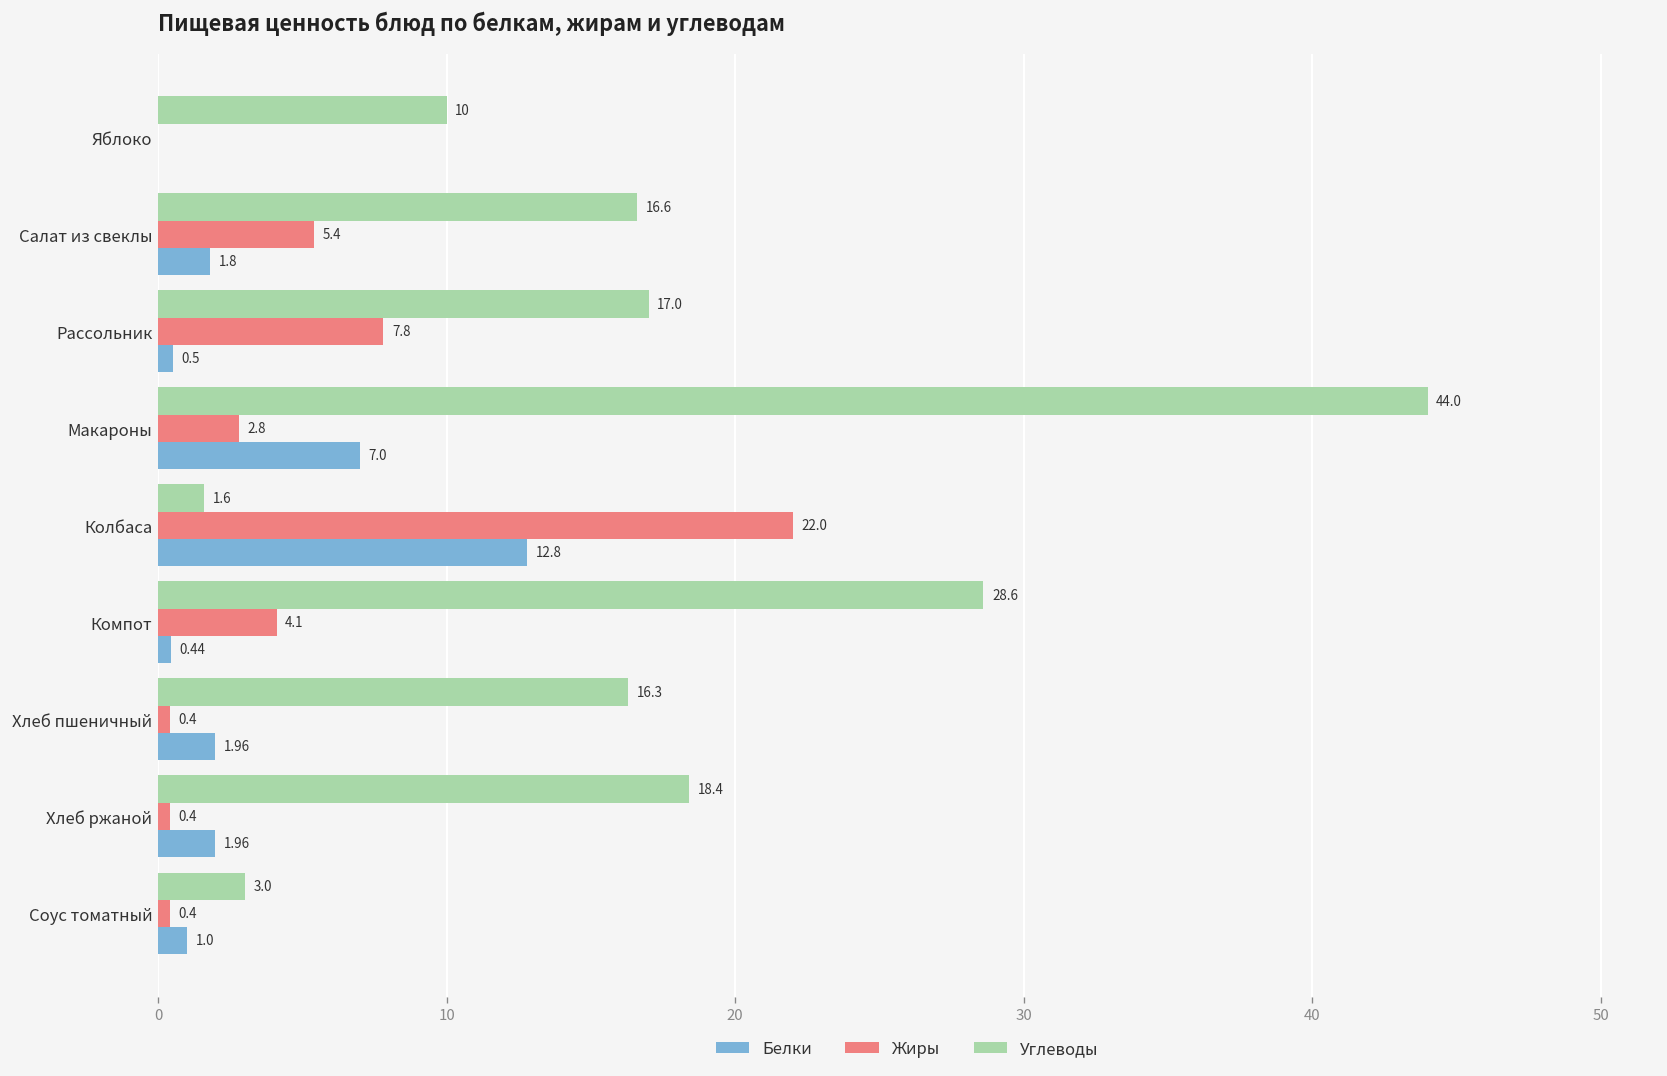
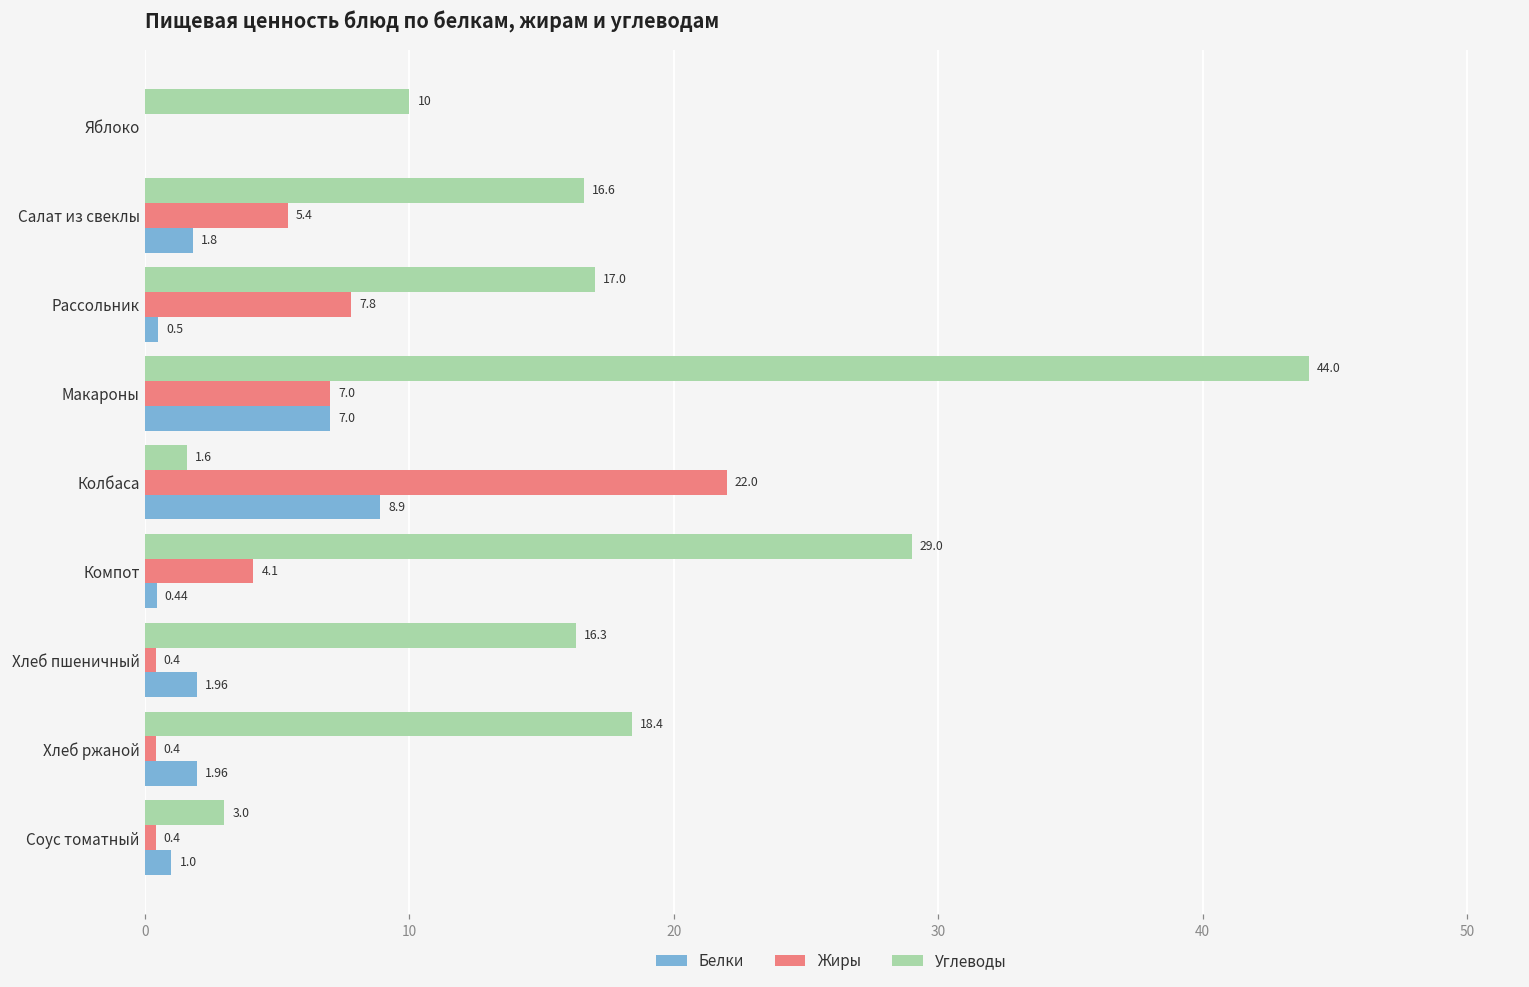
  {
    "Белки": {
      "Салат из свеклы": 1.8,
      "Рассольник": 0.5,
      "Макароны": 7.0,
-     "Колбаса": 12.8,
+     "Колбаса": 8.9,
      "Компот": 0.44,
      "Хлеб пшеничный": 1.96,
      "Хлеб ржаной": 1.96,
      "Соус томатный": 1.0
    },
    "Жиры": {
      "Салат из свеклы": 5.4,
      "Рассольник": 7.8,
-     "Макароны": 2.8,
+     "Макароны": 7.0,
      "Колбаса": 22.0,
      "Компот": 4.1,
      "Хлеб пшеничный": 0.4,
      "Хлеб ржаной": 0.4,
      "Соус томатный": 0.4
    },
    "Углеводы": {
      "Яблоко": 10,
      "Салат из свеклы": 16.6,
      "Рассольник": 17.0,
      "Макароны": 44.0,
      "Колбаса": 1.6,
-     "Компот": 28.6,
+     "Компот": 29.0,
      "Хлеб пшеничный": 16.3,
      "Хлеб ржаной": 18.4,
      "Соус томатный": 3.0
    }
  }
